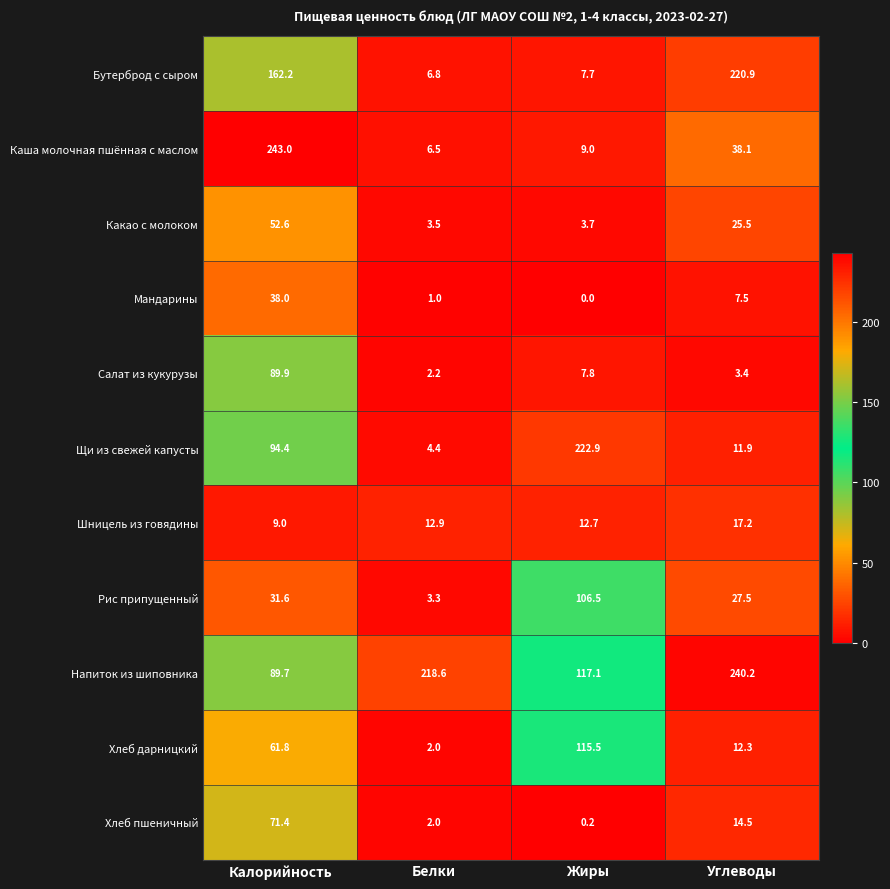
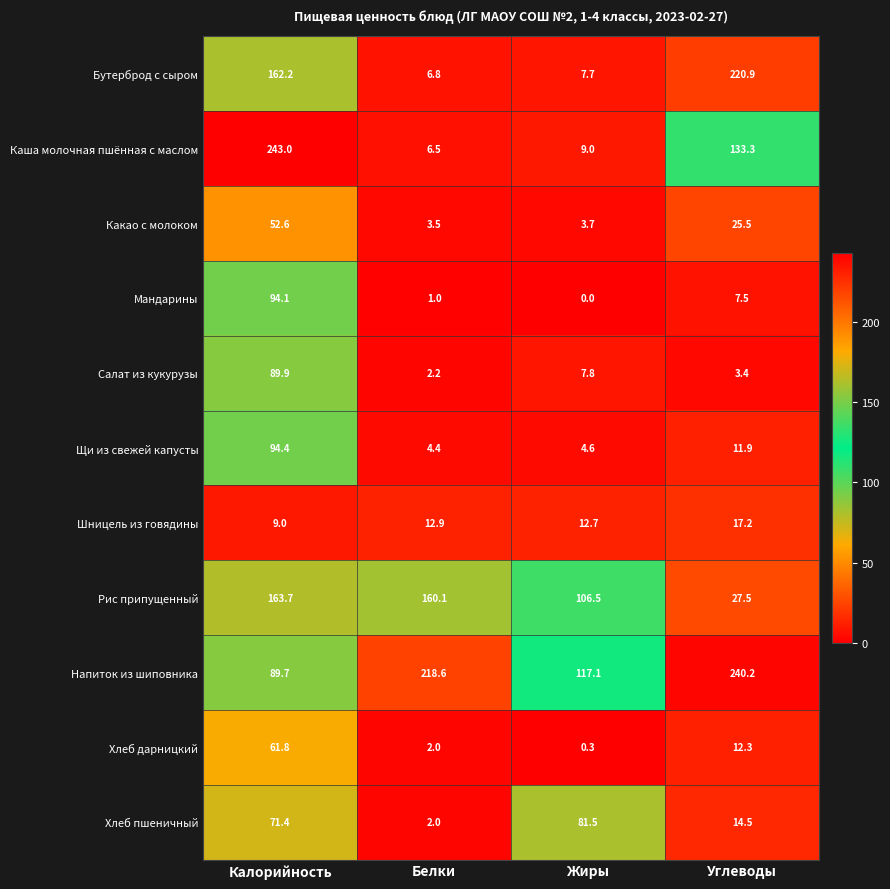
  {
    "Каша молочная пшённая с маслом": {
-     "Углеводы": 38.1
+     "Углеводы": 133.3
    },
    "Мандарины": {
-     "Калорийность": 38.0
+     "Калорийность": 94.1
    },
    "Щи из свежей капусты": {
-     "Жиры": 222.9
+     "Жиры": 4.6
    },
    "Рис припущенный": {
-     "Калорийность": 31.6,
-     "Белки": 3.3
+     "Калорийность": 163.7,
+     "Белки": 160.1
    },
    "Хлеб дарницкий": {
-     "Жиры": 115.5
+     "Жиры": 0.3
    },
    "Хлеб пшеничный": {
-     "Жиры": 0.2
+     "Жиры": 81.5
    }
  }
